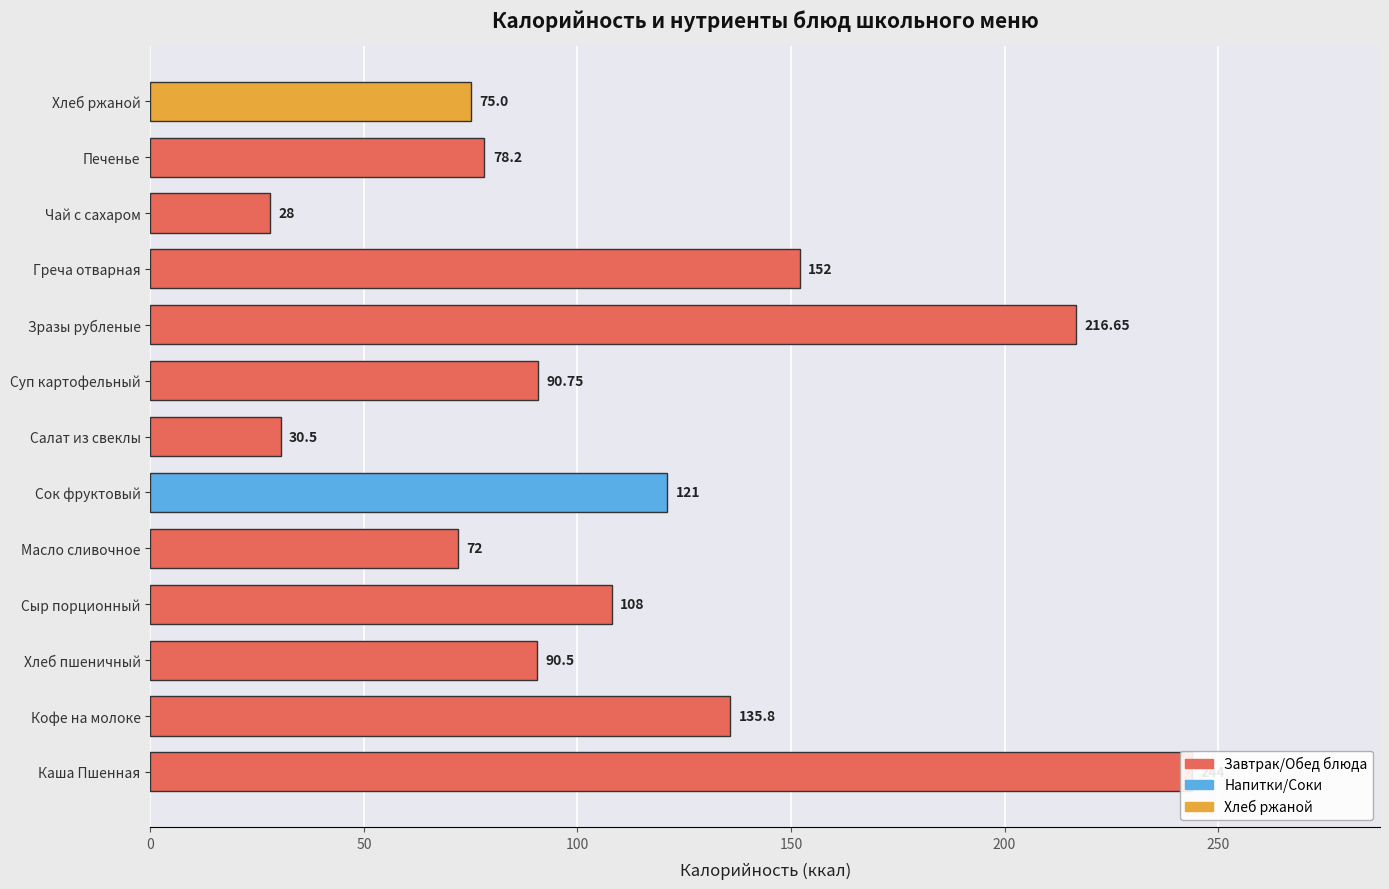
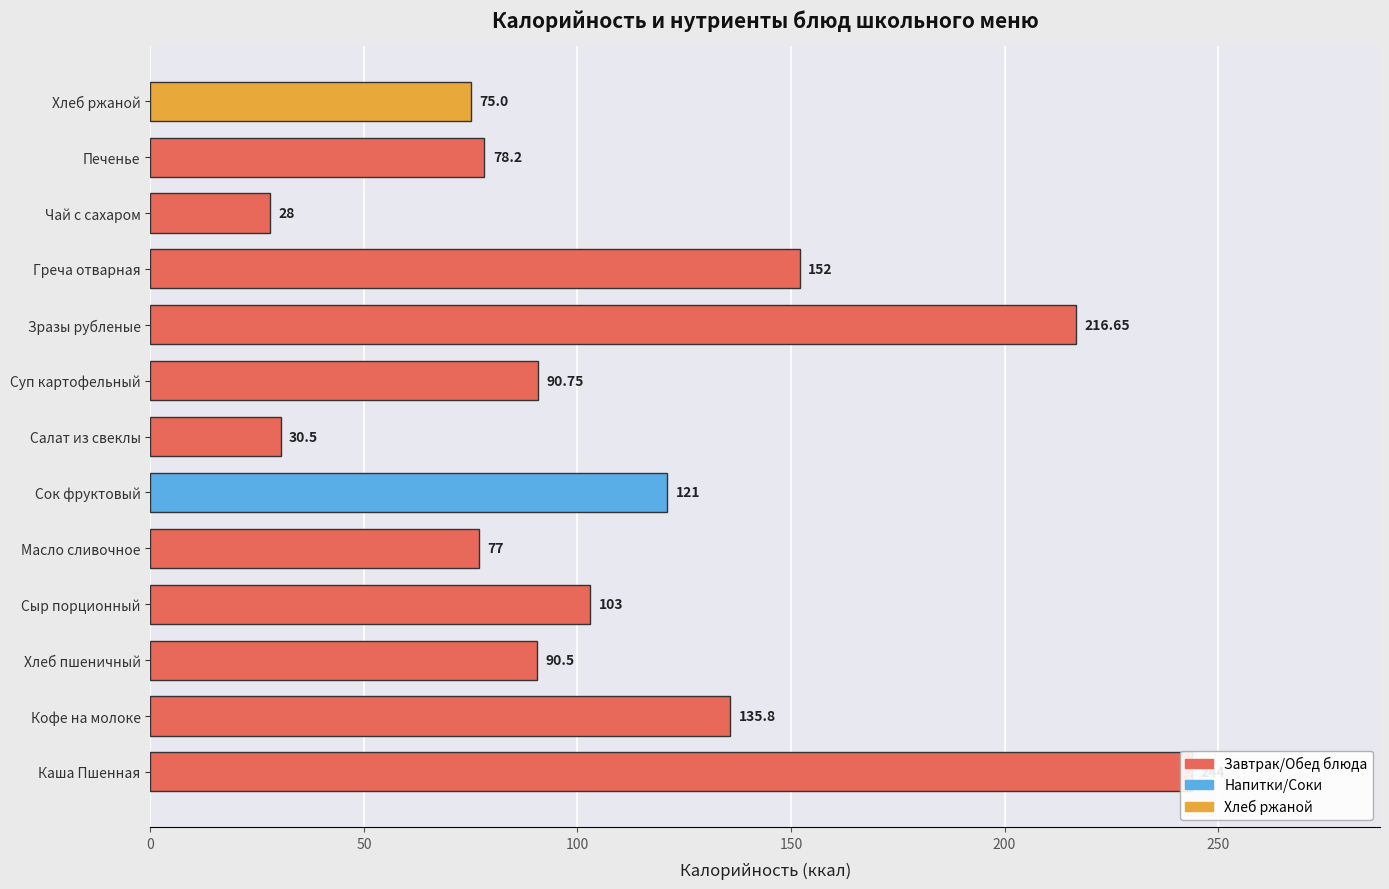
  {
    "Хлеб ржаной": 75.0,
    "Печенье": 78.2,
    "Чай с сахаром": 28,
    "Греча отварная": 152,
    "Зразы рубленые": 216.65,
    "Суп картофельный": 90.75,
    "Салат из свеклы": 30.5,
    "Сок фруктовый": 121,
-   "Масло сливочное": 72,
-   "Сыр порционный": 108,
+   "Масло сливочное": 77,
+   "Сыр порционный": 103,
    "Хлеб пшеничный": 90.5,
    "Кофе на молоке": 135.8
  }
